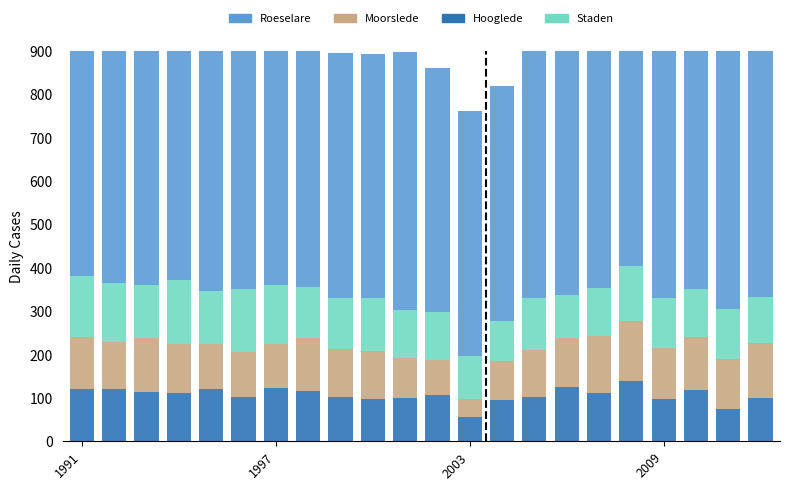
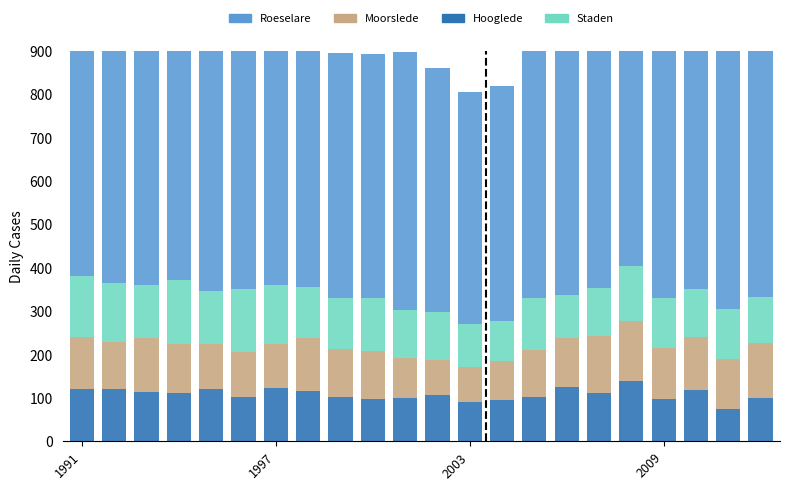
  {
    "Hooglede": {
      "1991": 120,
      "1997": 120,
-     "2003": 60,
+     "2003": 90,
      "2009": 100
    },
    "Moorslede": {
      "1991": 120,
      "1997": 100,
-     "2003": 40,
+     "2003": 80,
      "2009": 120
    },
    "Staden": {
      "1991": 140,
      "1997": 140,
      "2003": 100,
      "2009": 120
    },
    "Roeselare": {
-     "2003": 560
+     "2003": 540
    }
  }
